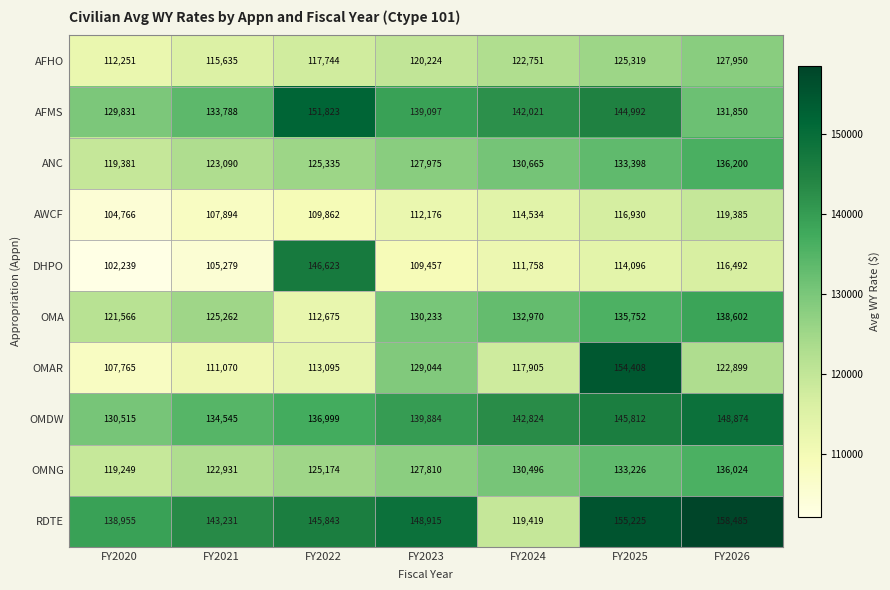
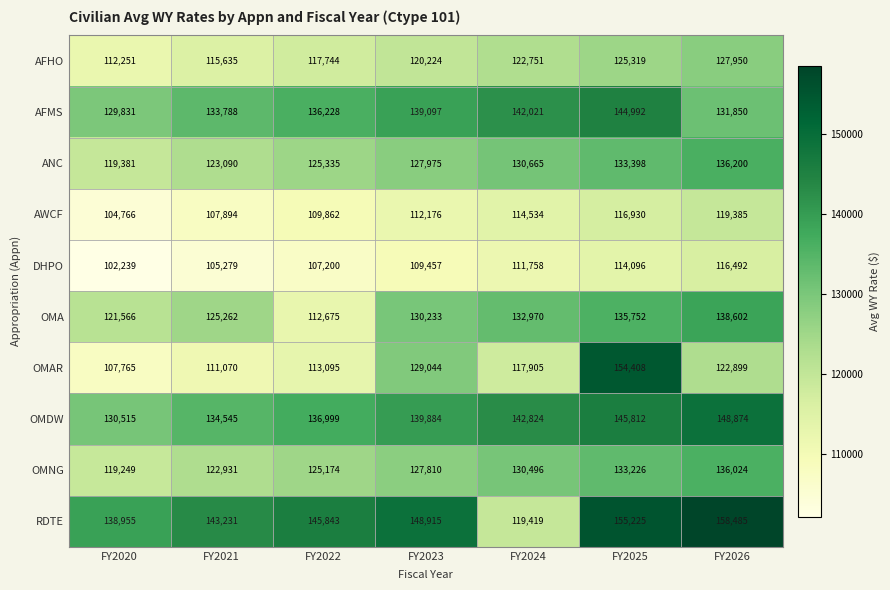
  {
    "AFHO": {
      "FY2020": "112,251",
      "FY2021": "115,635",
      "FY2022": "117,744",
      "FY2023": "120,224",
      "FY2024": "122,751",
      "FY2025": "125,319",
      "FY2026": "127,950"
    },
    "AFMS": {
      "FY2020": "129,831",
      "FY2021": "133,788",
-     "FY2022": "151,823",
+     "FY2022": "136,228",
      "FY2023": "139,097",
      "FY2024": "142,021",
      "FY2025": "144,992",
      "FY2026": "131,850"
    },
    "ANC": {
      "FY2020": "119,381",
      "FY2021": "123,090",
      "FY2022": "125,335",
      "FY2023": "127,975",
      "FY2024": "130,665",
      "FY2025": "133,398",
      "FY2026": "136,200"
    },
    "AWCF": {
      "FY2020": "104,766",
      "FY2021": "107,894",
      "FY2022": "109,862",
      "FY2023": "112,176",
      "FY2024": "114,534",
      "FY2025": "116,930",
      "FY2026": "119,385"
    },
    "DHPO": {
      "FY2020": "102,239",
      "FY2021": "105,279",
-     "FY2022": "146,623",
+     "FY2022": "107,200",
      "FY2023": "109,457",
      "FY2024": "111,758",
      "FY2025": "114,096",
      "FY2026": "116,492"
    },
    "OMA": {
      "FY2020": "121,566",
      "FY2021": "125,262",
      "FY2022": "112,675",
      "FY2023": "130,233",
      "FY2024": "132,970",
      "FY2025": "135,752",
      "FY2026": "138,602"
    },
    "OMAR": {
      "FY2020": "107,765",
      "FY2021": "111,070",
      "FY2022": "113,095",
      "FY2023": "129,044",
      "FY2024": "117,905",
      "FY2025": "154,408",
      "FY2026": "122,899"
    },
    "OMDW": {
      "FY2020": "130,515",
      "FY2021": "134,545",
      "FY2022": "136,999",
      "FY2023": "139,884",
      "FY2024": "142,824",
      "FY2025": "145,812",
      "FY2026": "148,874"
    },
    "OMNG": {
      "FY2020": "119,249",
      "FY2021": "122,931",
      "FY2022": "125,174",
      "FY2023": "127,810",
      "FY2024": "130,496",
      "FY2025": "133,226",
      "FY2026": "136,024"
    },
    "RDTE": {
      "FY2020": "138,955",
      "FY2021": "143,231",
      "FY2022": "145,843",
      "FY2023": "148,915",
      "FY2024": "119,419",
      "FY2025": "155,225"
    }
  }
